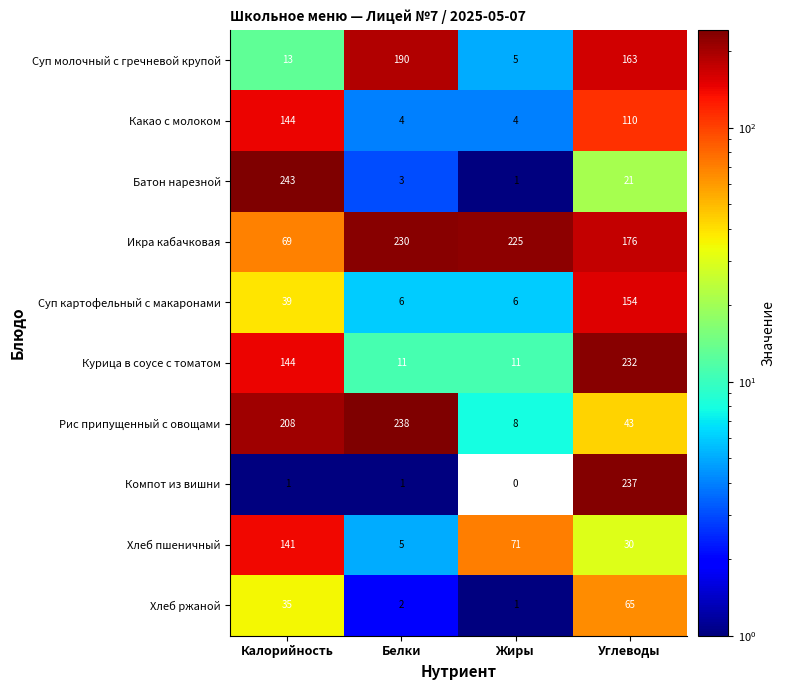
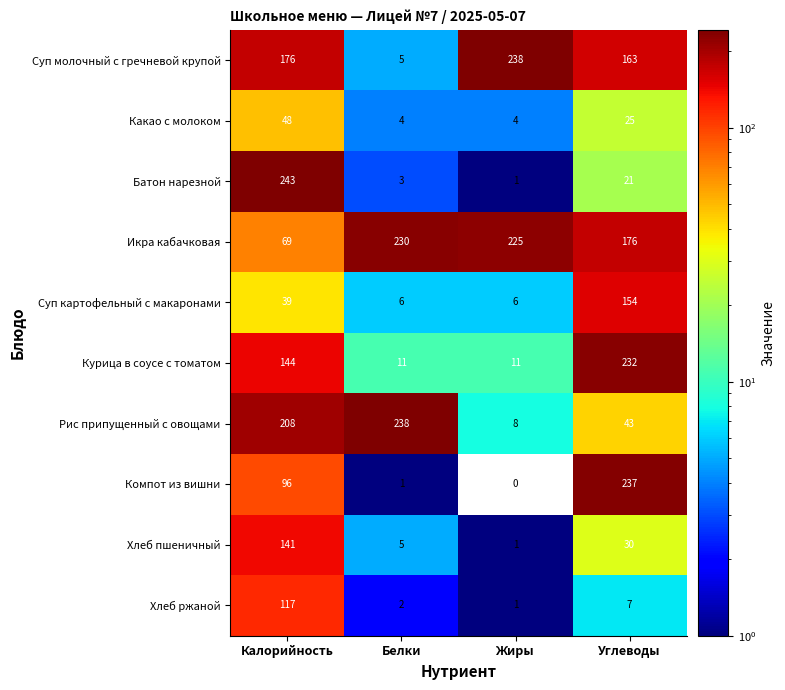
  {
    "Суп молочный с гречневой крупой": {
-     "Калорийность": 13,
-     "Белки": 190,
-     "Жиры": 5,
+     "Калорийность": 176,
+     "Белки": 5,
+     "Жиры": 238,
      "Углеводы": 163
    },
    "Какао с молоком": {
-     "Калорийность": 144,
+     "Калорийность": 48,
      "Белки": 4,
      "Жиры": 4,
-     "Углеводы": 110
+     "Углеводы": 25
    },
    "Батон нарезной": {
      "Калорийность": 243,
      "Белки": 3,
      "Жиры": 1,
      "Углеводы": 21
    },
    "Икра кабачковая": {
      "Калорийность": 69,
      "Белки": 230,
      "Жиры": 225,
      "Углеводы": 176
    },
    "Суп картофельный с макаронами": {
      "Калорийность": 39,
      "Белки": 6,
      "Жиры": 6,
      "Углеводы": 154
    },
    "Курица в соусе с томатом": {
      "Калорийность": 144,
      "Белки": 11,
      "Жиры": 11,
      "Углеводы": 232
    },
    "Рис припущенный с овощами": {
      "Калорийность": 208,
      "Белки": 238,
      "Жиры": 8,
      "Углеводы": 43
    },
    "Компот из вишни": {
-     "Калорийность": 1,
+     "Калорийность": 96,
      "Белки": 1,
      "Жиры": 0,
      "Углеводы": 237
    },
    "Хлеб пшеничный": {
      "Калорийность": 141,
      "Белки": 5,
-     "Жиры": 71,
+     "Жиры": 1,
      "Углеводы": 30
    },
    "Хлеб ржаной": {
-     "Калорийность": 35,
+     "Калорийность": 117,
      "Белки": 2,
      "Жиры": 1,
-     "Углеводы": 65
+     "Углеводы": 7
    }
  }
